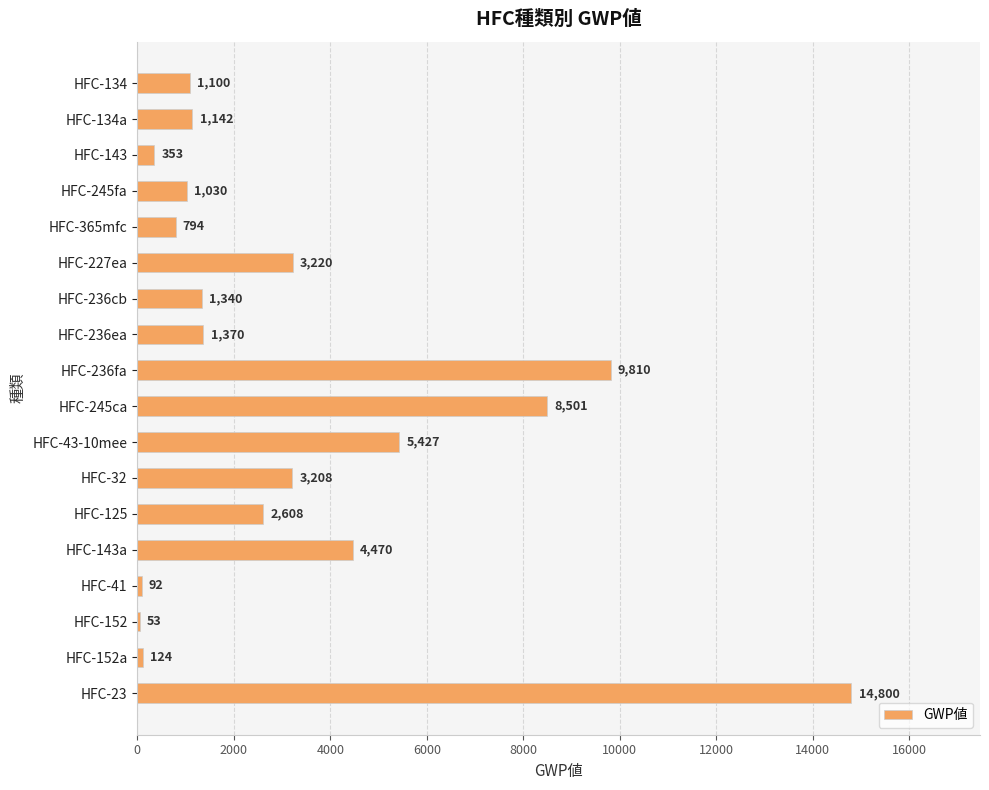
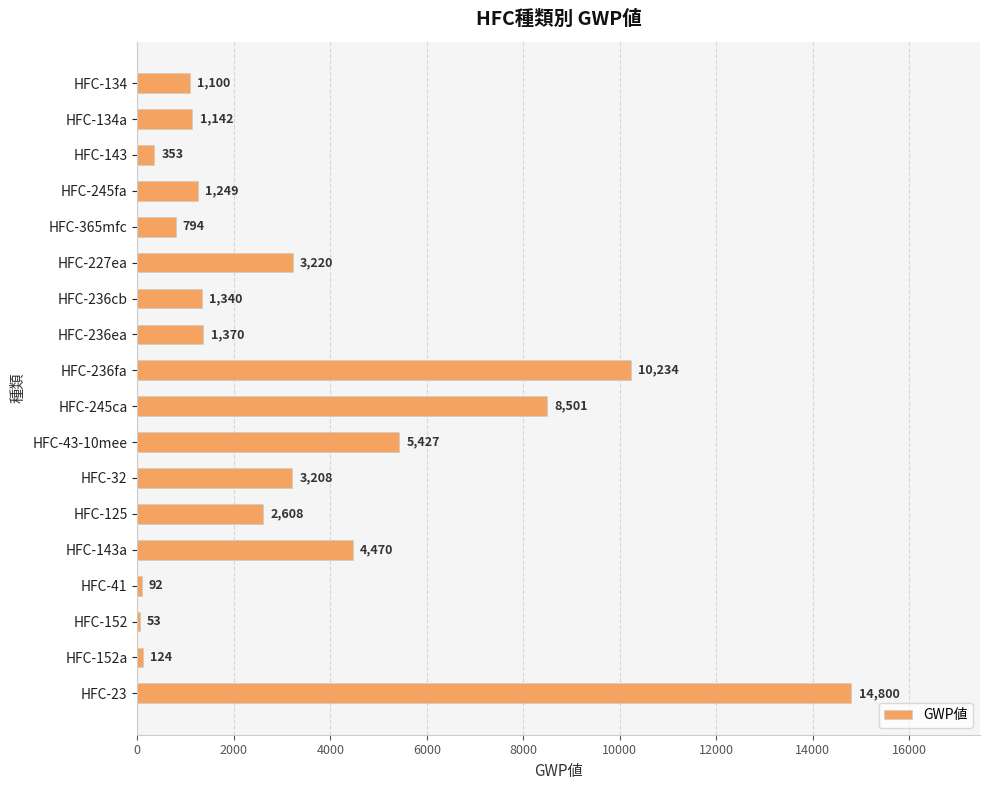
  {
    "HFC-134": "1,100",
    "HFC-134a": "1,142",
    "HFC-143": "353",
-   "HFC-245fa": "1,030",
+   "HFC-245fa": "1,249",
    "HFC-365mfc": "794",
    "HFC-227ea": "3,220",
    "HFC-236cb": "1,340",
    "HFC-236ea": "1,370",
-   "HFC-236fa": "9,810",
+   "HFC-236fa": "10,234",
    "HFC-245ca": "8,501",
    "HFC-43-10mee": "5,427",
    "HFC-32": "3,208",
    "HFC-125": "2,608",
    "HFC-143a": "4,470",
    "HFC-41": "92",
    "HFC-152": "53",
    "HFC-152a": "124",
    "HFC-23": "14,800"
  }
